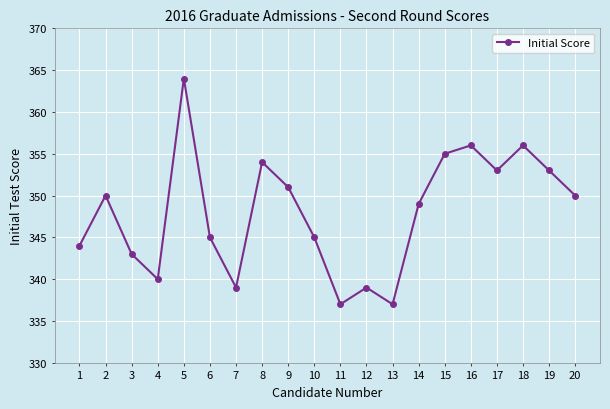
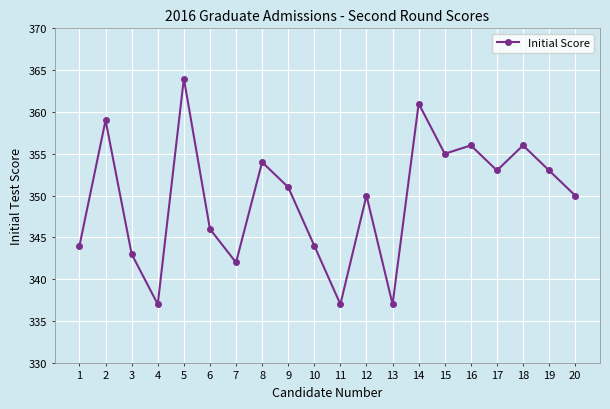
  {
    "1": 344,
-   "2": 350,
+   "2": 359,
    "3": 343,
-   "4": 340,
+   "4": 337,
    "5": 364,
-   "6": 345,
-   "7": 339,
+   "6": 346,
+   "7": 342,
    "8": 354,
    "9": 351,
-   "10": 345,
+   "10": 344,
    "11": 337,
-   "12": 339,
+   "12": 350,
    "13": 337,
-   "14": 349,
+   "14": 361,
    "15": 355,
    "16": 356,
    "17": 353,
    "18": 356,
    "19": 353,
    "20": 350
  }
